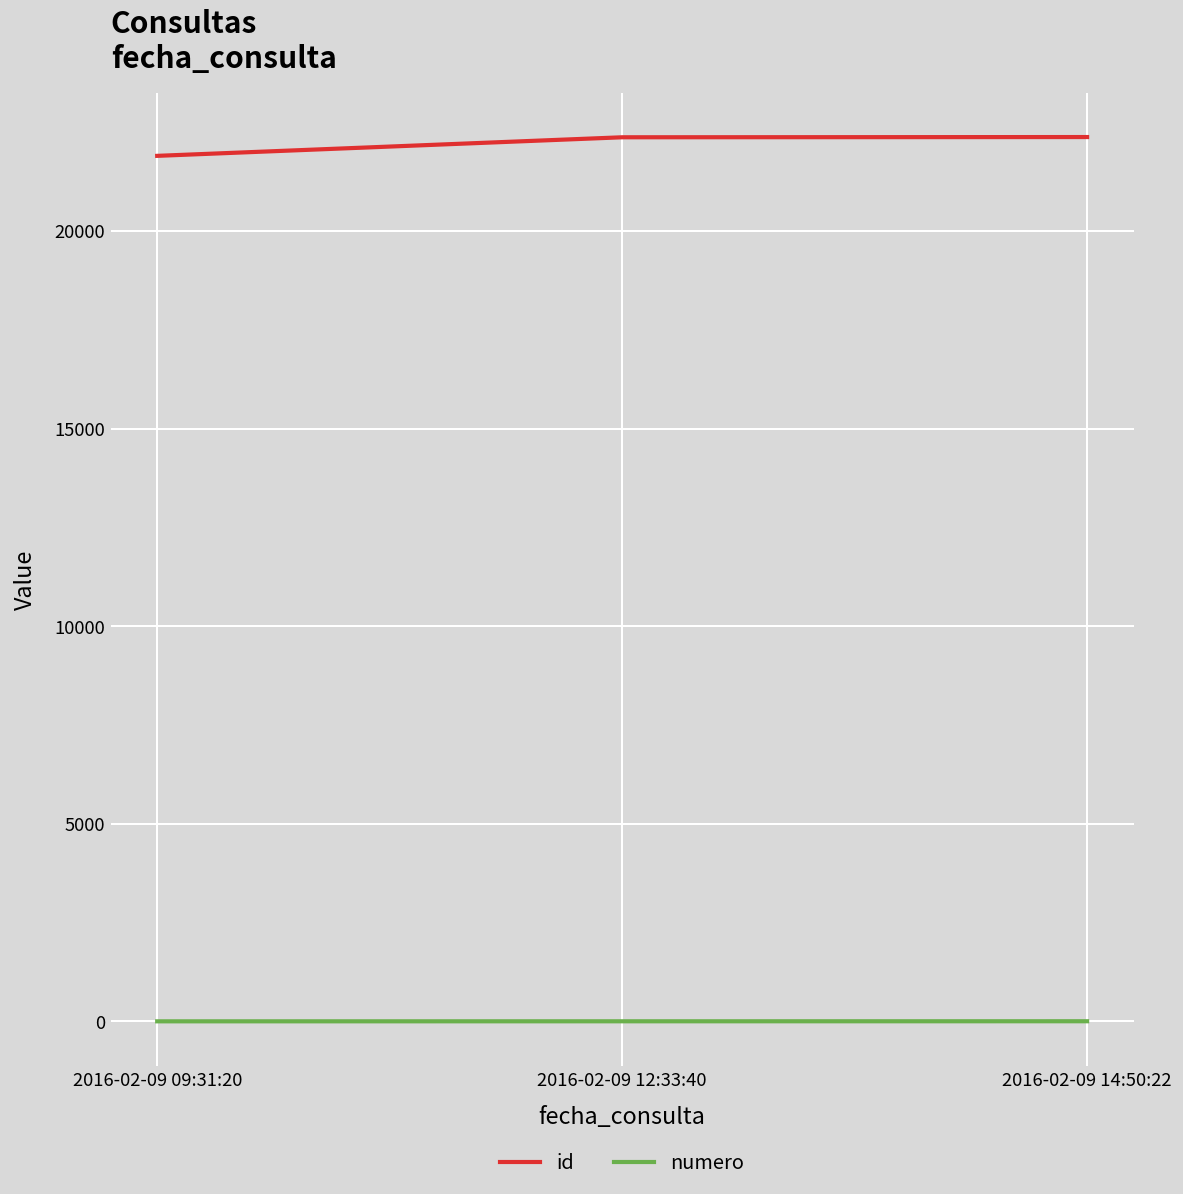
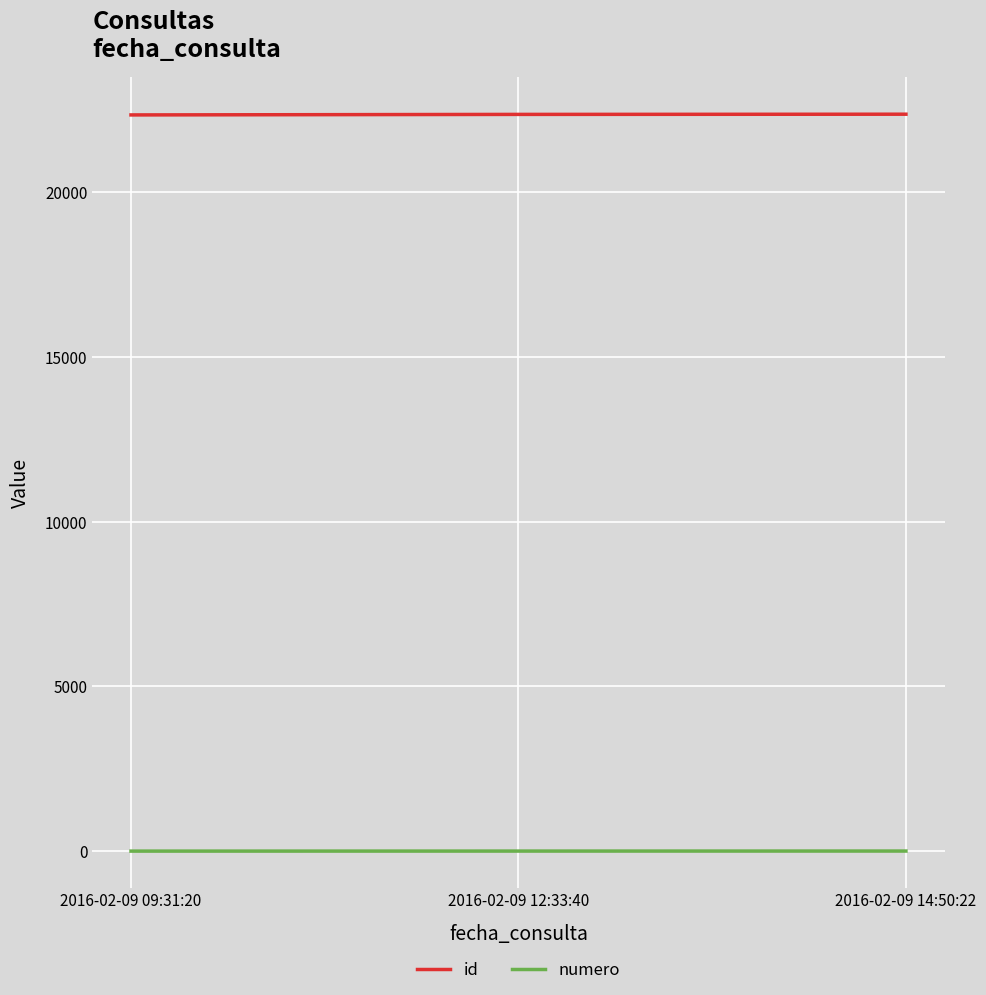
  {
    "id": {
-     "2016-02-09 09:31:20": 21900,
+     "2016-02-09 09:31:20": 22400,
      "2016-02-09 12:33:40": 22400,
      "2016-02-09 14:50:22": 22400
    },
    "numero": {
      "2016-02-09 09:31:20": 0,
      "2016-02-09 12:33:40": 0,
      "2016-02-09 14:50:22": 0
    }
  }
